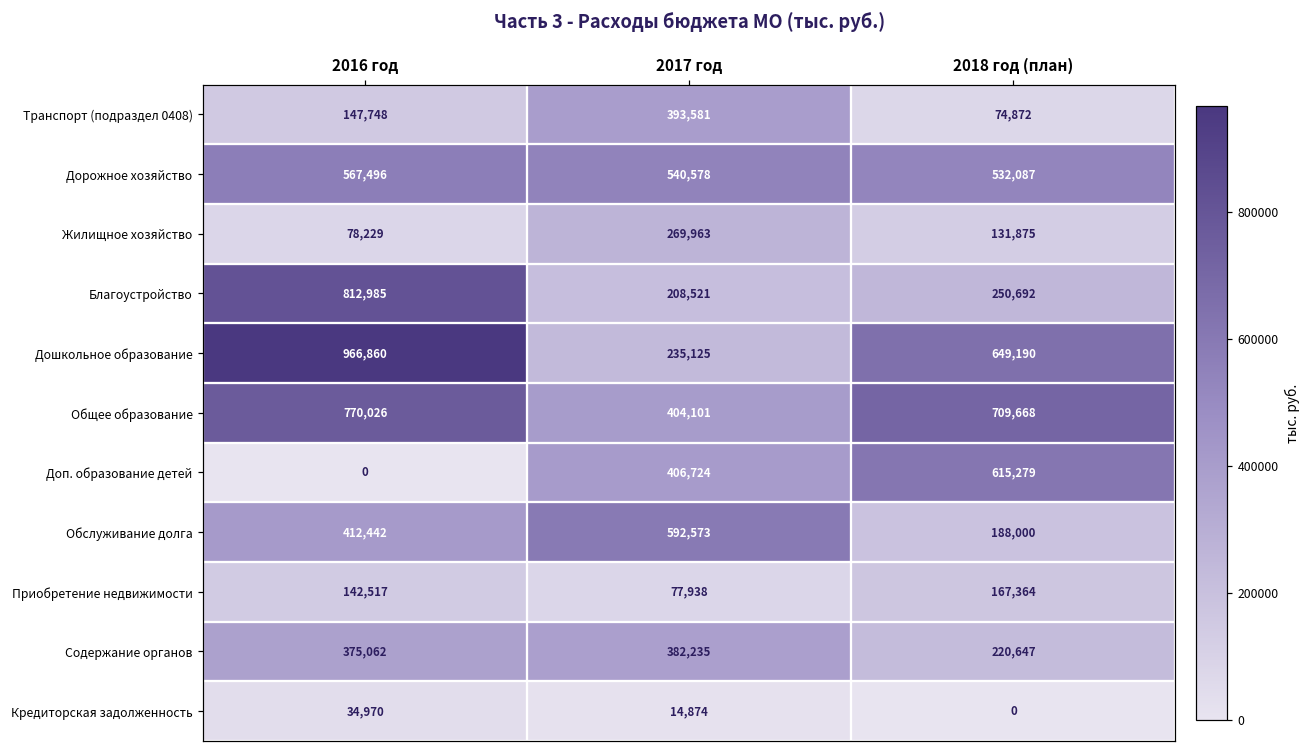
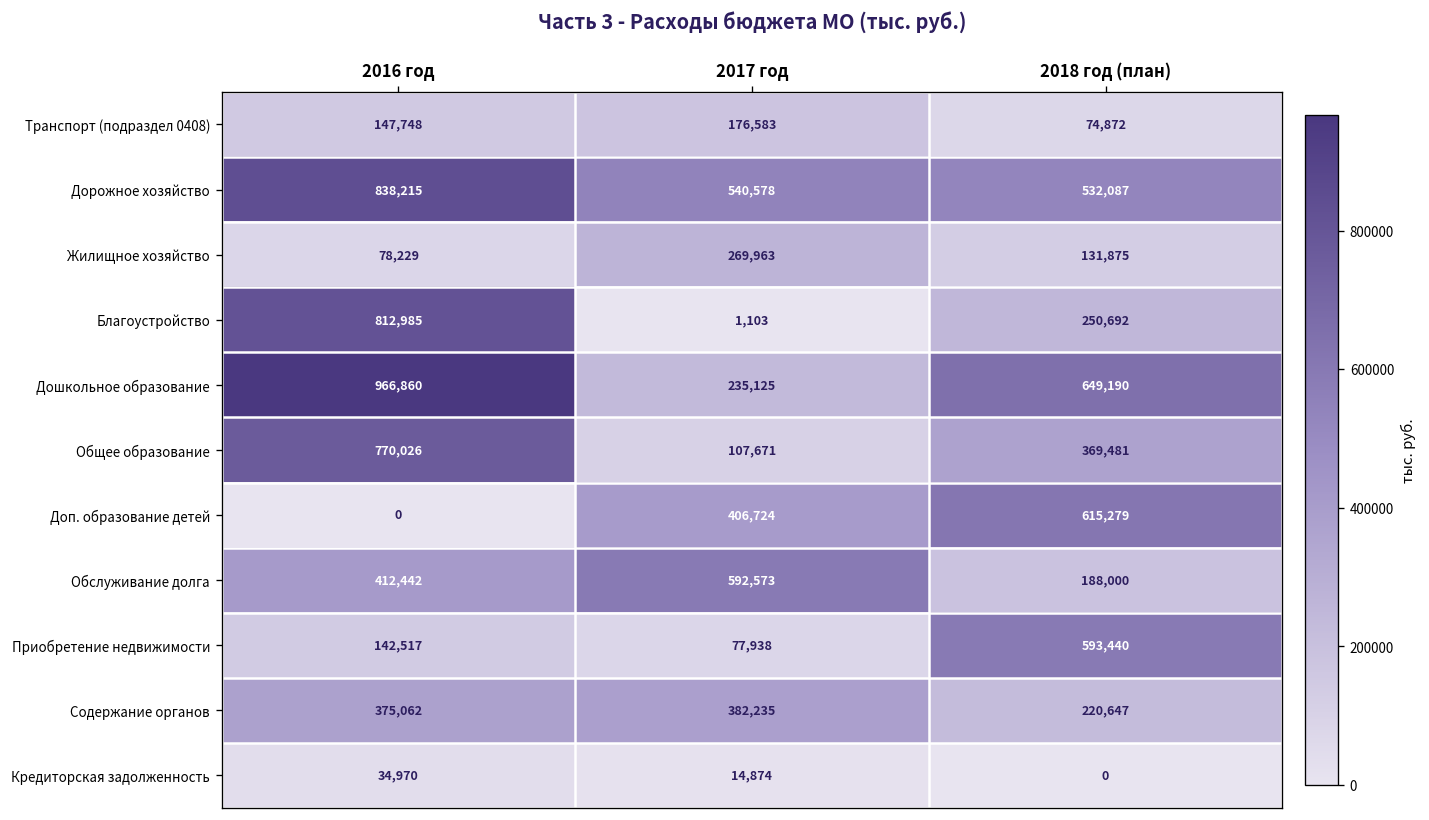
  {
    "Транспорт (подраздел 0408)": {
      "2016 год": "147,748",
-     "2017 год": "393,581",
+     "2017 год": "176,583",
      "2018 год (план)": "74,872"
    },
    "Дорожное хозяйство": {
-     "2016 год": "567,496",
+     "2016 год": "838,215",
      "2017 год": "540,578",
      "2018 год (план)": "532,087"
    },
    "Жилищное хозяйство": {
      "2016 год": "78,229",
      "2017 год": "269,963",
      "2018 год (план)": "131,875"
    },
    "Благоустройство": {
      "2016 год": "812,985",
-     "2017 год": "208,521",
+     "2017 год": "1,103",
      "2018 год (план)": "250,692"
    },
    "Дошкольное образование": {
      "2016 год": "966,860",
      "2017 год": "235,125",
      "2018 год (план)": "649,190"
    },
    "Общее образование": {
      "2016 год": "770,026",
-     "2017 год": "404,101",
-     "2018 год (план)": "709,668"
+     "2017 год": "107,671",
+     "2018 год (план)": "369,481"
    },
    "Доп. образование детей": {
      "2016 год": "0",
      "2017 год": "406,724",
      "2018 год (план)": "615,279"
    },
    "Обслуживание долга": {
      "2016 год": "412,442",
      "2017 год": "592,573",
      "2018 год (план)": "188,000"
    },
    "Приобретение недвижимости": {
      "2016 год": "142,517",
      "2017 год": "77,938",
-     "2018 год (план)": "167,364"
+     "2018 год (план)": "593,440"
    },
    "Содержание органов": {
      "2016 год": "375,062",
      "2017 год": "382,235",
      "2018 год (план)": "220,647"
    },
    "Кредиторская задолженность": {
      "2016 год": "34,970",
      "2017 год": "14,874",
      "2018 год (план)": "0"
    }
  }
